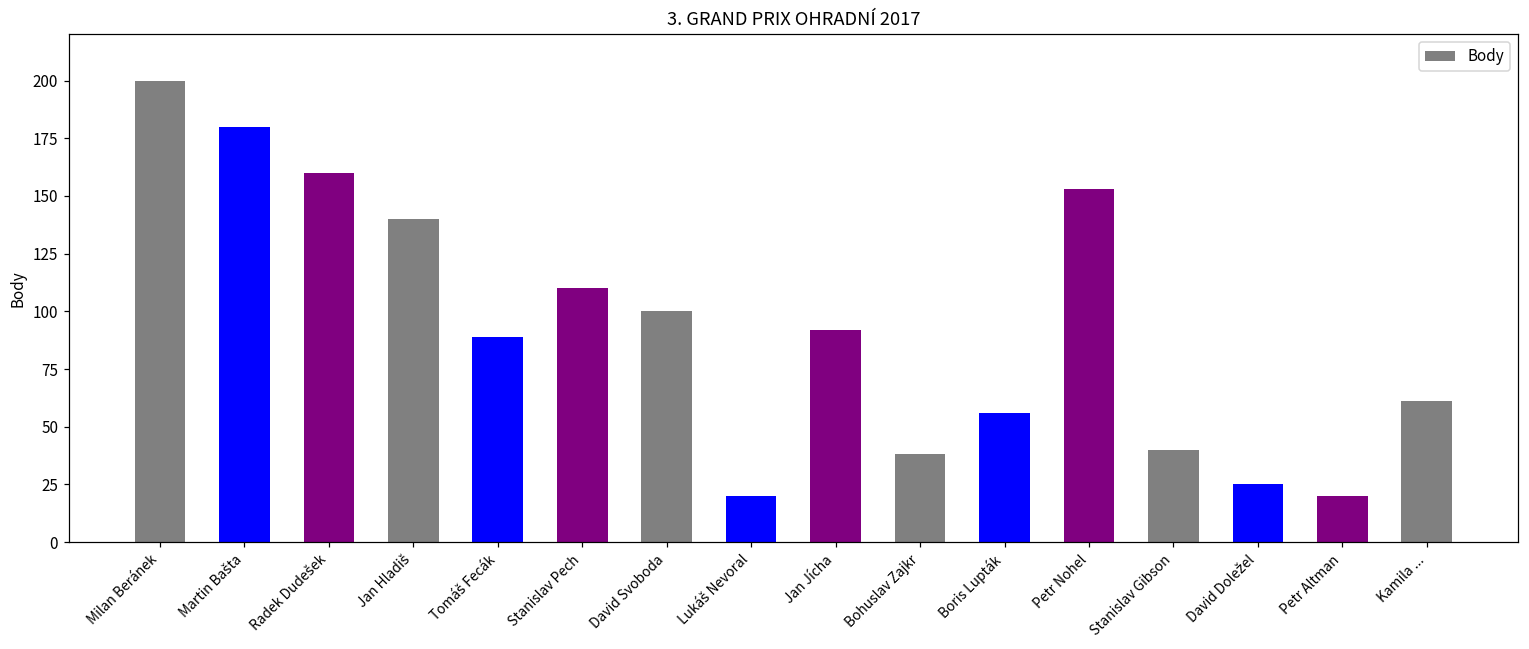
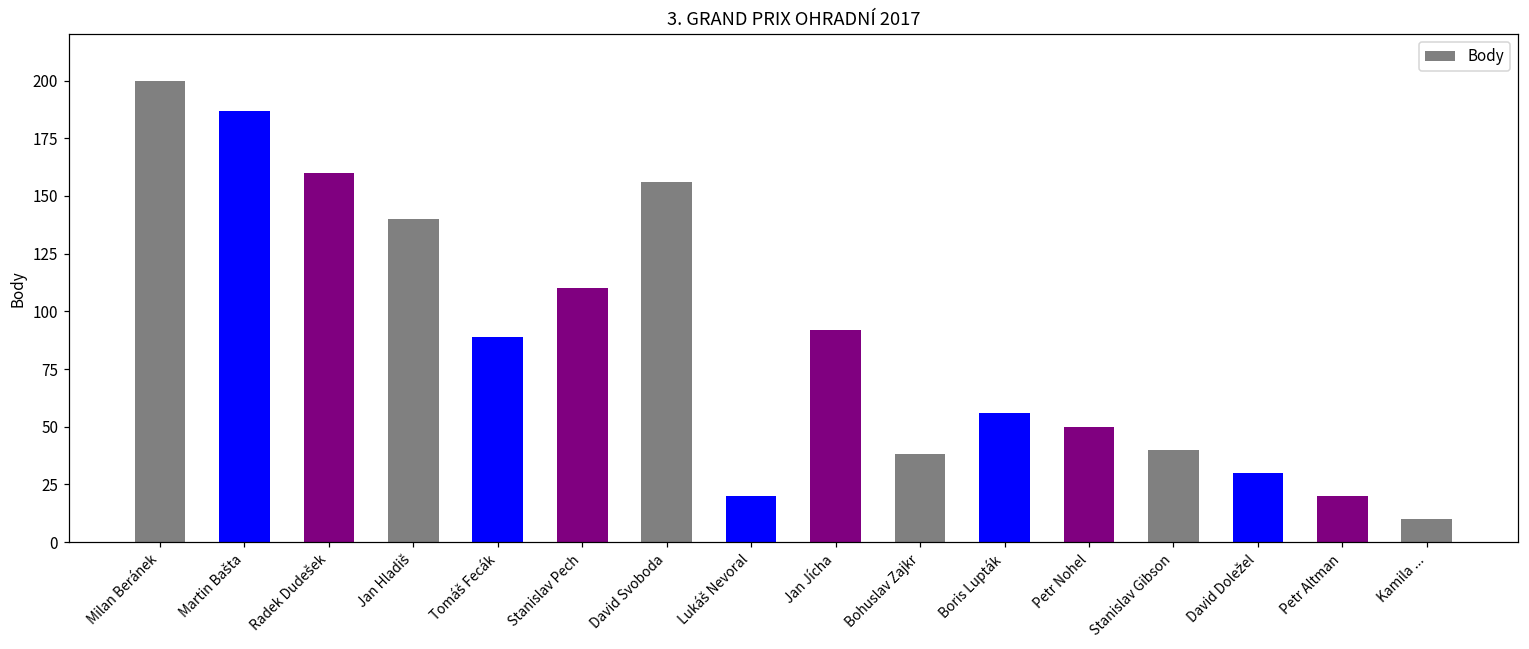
  {
    "Milan Beránek": 200,
-   "Martin Bašta": 180,
+   "Martin Bašta": 187,
    "Radek Dudešek": 160,
    "Jan Hladiš": 140,
    "Tomáš Fecák": 89,
    "Stanislav Pech": 110,
-   "David Svoboda": 100,
+   "David Svoboda": 156,
    "Lukáš Nevoral": 20,
    "Jan Jícha": 92,
    "Bohuslav Zajkr": 38,
    "Boris Lupták": 56,
-   "Petr Nohel": 153,
+   "Petr Nohel": 50,
    "Stanislav Gibson": 40,
-   "David Doležel": 25,
+   "David Doležel": 30,
    "Petr Altman": 20,
-   "Kamila ...": 61
+   "Kamila ...": 10
  }
